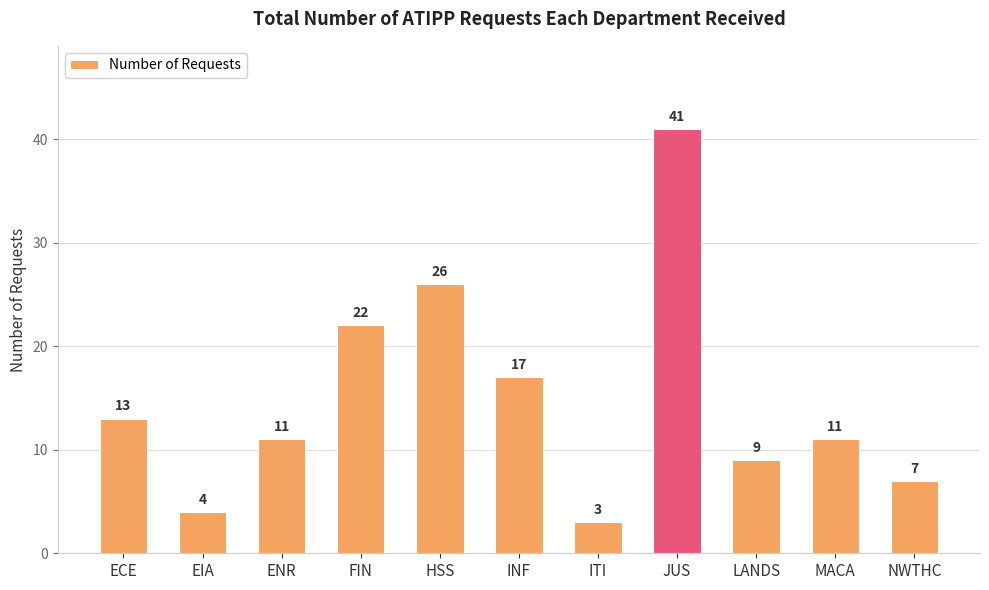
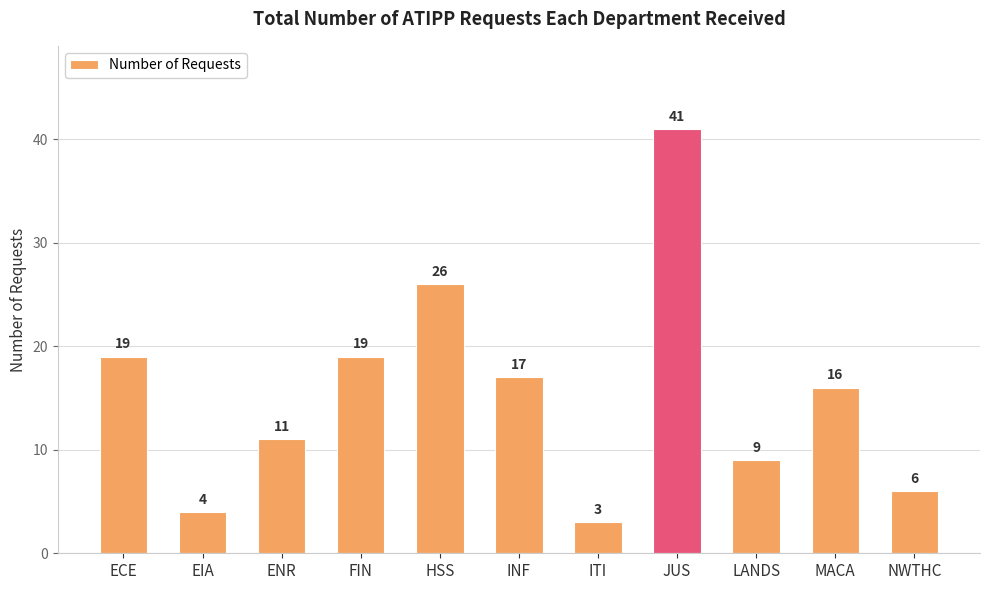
  {
-   "ECE": 13,
+   "ECE": 19,
    "EIA": 4,
    "ENR": 11,
-   "FIN": 22,
+   "FIN": 19,
    "HSS": 26,
    "INF": 17,
    "ITI": 3,
    "JUS": 41,
    "LANDS": 9,
-   "MACA": 11,
-   "NWTHC": 7
+   "MACA": 16,
+   "NWTHC": 6
  }
